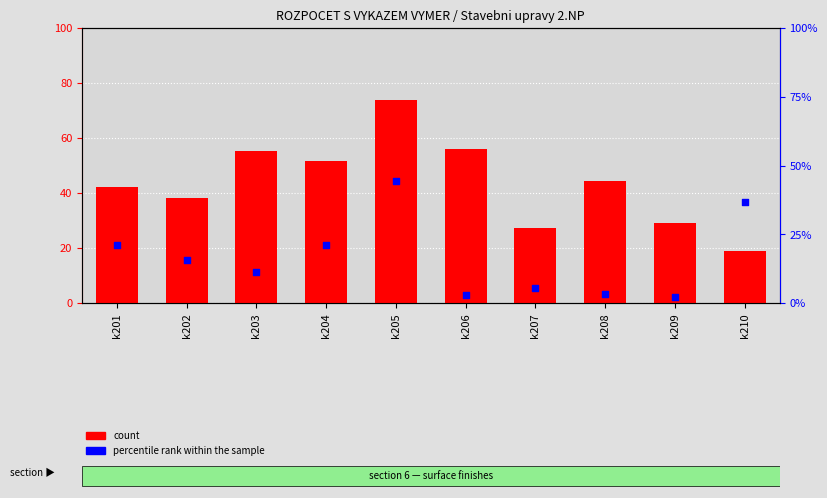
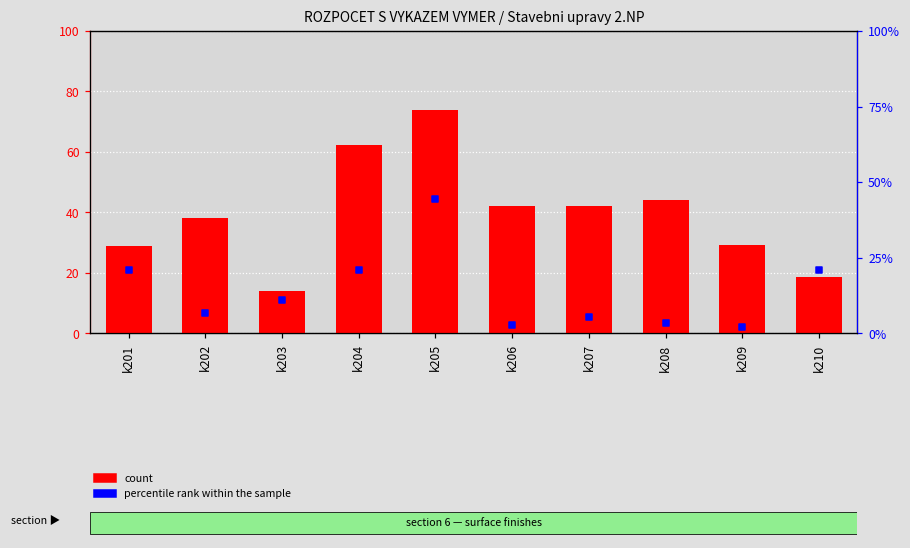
  {
    "count": {
-     "k201": "42",
+     "k201": "29",
      "k202": "38",
-     "k203": "55",
-     "k204": "52",
+     "k203": "14",
+     "k204": "62",
      "k205": "74",
-     "k206": "56",
-     "k207": "27",
+     "k206": "42",
+     "k207": "42",
      "k208": "44",
      "k209": "29",
      "k210": "19"
    },
    "percentile rank within the sample": {
-     "k202": "16%",
-     "k210": "37%"
+     "k202": "7%",
+     "k210": "21%"
    }
  }
